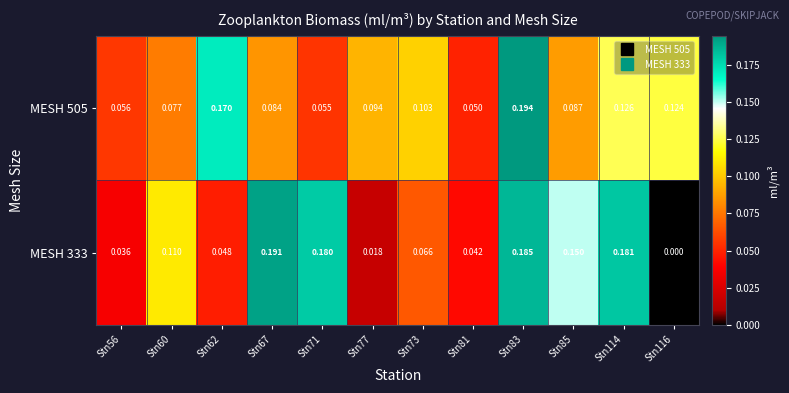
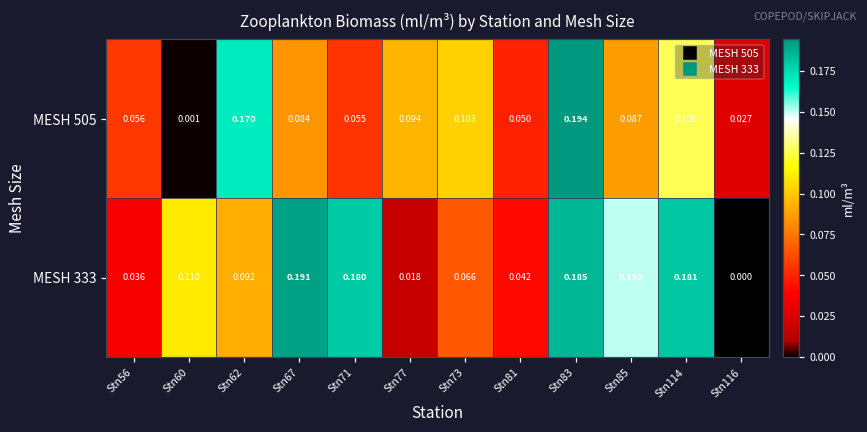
  {
    "MESH 505": {
      "Stn56": 0.056,
-     "Stn60": 0.077,
+     "Stn60": 0.001,
      "Stn62": 0.170,
      "Stn67": 0.084,
      "Stn71": 0.055,
      "Stn77": 0.094,
      "Stn73": 0.103,
      "Stn81": 0.050,
      "Stn83": 0.194,
      "Stn85": 0.087,
      "Stn114": 0.126,
-     "Stn116": 0.124
+     "Stn116": 0.027
    },
    "MESH 333": {
      "Stn56": 0.036,
      "Stn60": 0.110,
-     "Stn62": 0.048,
+     "Stn62": 0.092,
      "Stn67": 0.191,
      "Stn71": 0.180,
      "Stn77": 0.018,
      "Stn73": 0.066,
      "Stn81": 0.042,
      "Stn83": 0.185,
      "Stn85": 0.150,
      "Stn114": 0.181,
      "Stn116": 0.000
    }
  }
